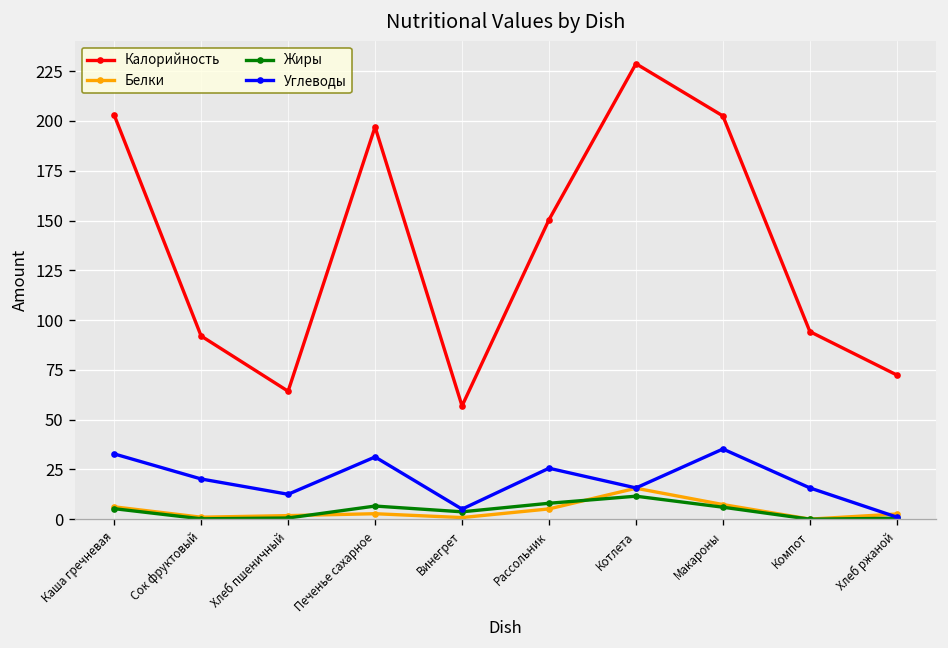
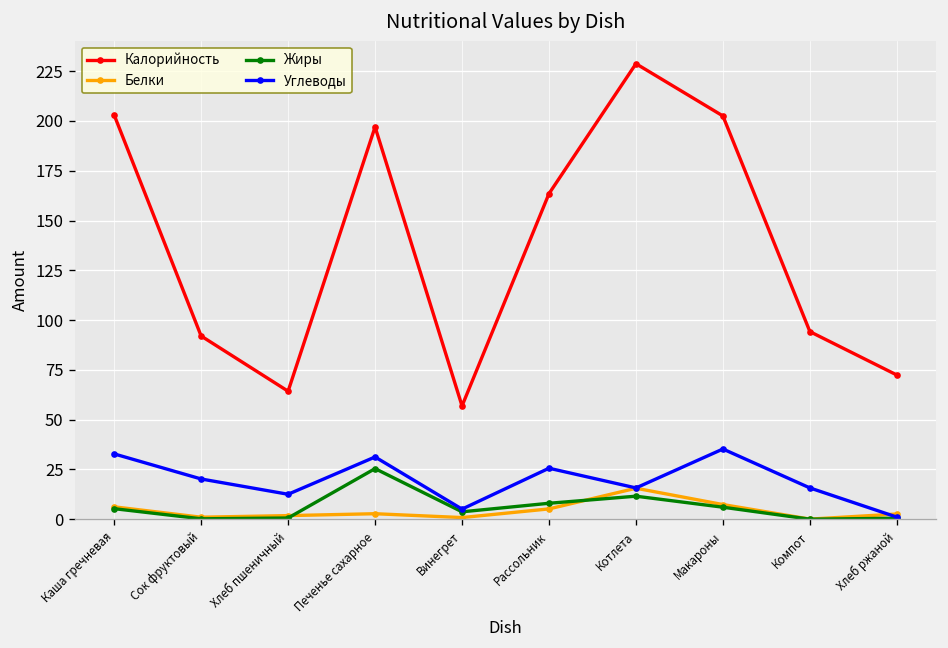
  {
    "Калорийность": {
      "Каша гречневая": 203,
      "Сок фруктовый": 92,
      "Хлеб пшеничный": 64,
      "Печенье сахарное": 197,
      "Винегрет": 57,
-     "Рассольник": 150,
+     "Рассольник": 164,
      "Котлета": 229,
      "Макароны": 203,
      "Компот": 94,
      "Хлеб ржаной": 72
    },
    "Белки": {
      "Печенье сахарное": 3,
      "Винегрет": 1,
      "Рассольник": 5,
      "Хлеб ржаной": 3
    },
    "Жиры": {
-     "Печенье сахарное": 7,
+     "Печенье сахарное": 25,
      "Рассольник": 8,
      "Котлета": 12
    },
    "Углеводы": {
      "Каша гречневая": 33,
      "Сок фруктовый": 20,
      "Хлеб пшеничный": 13,
      "Печенье сахарное": 31,
      "Рассольник": 26,
      "Макароны": 35,
      "Компот": 16
    }
  }
